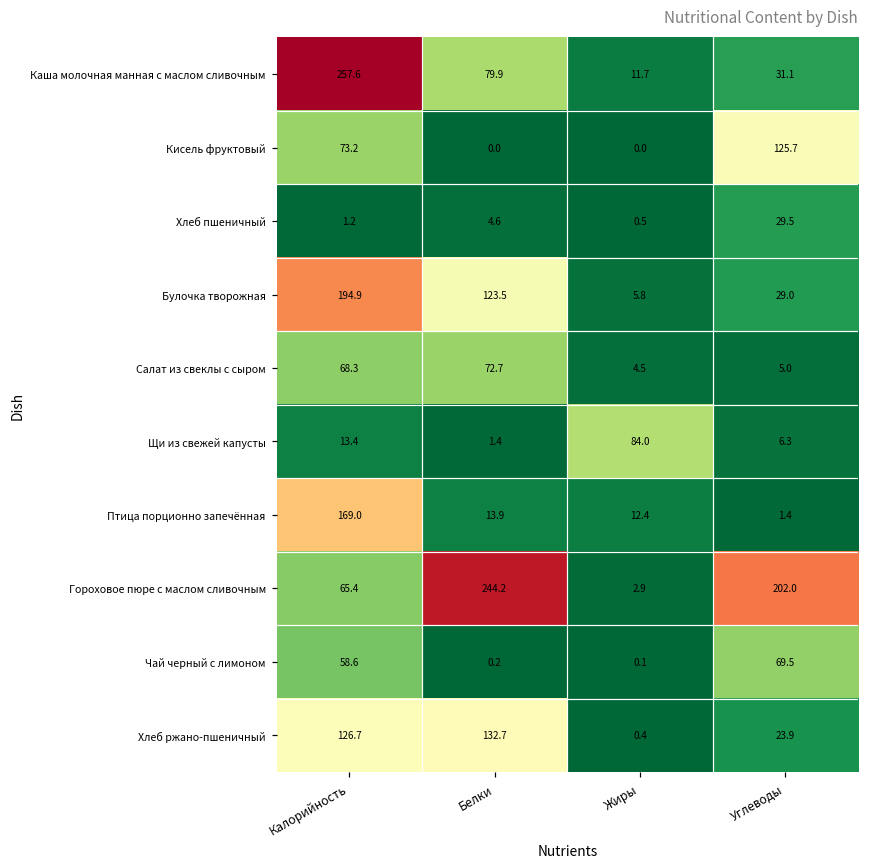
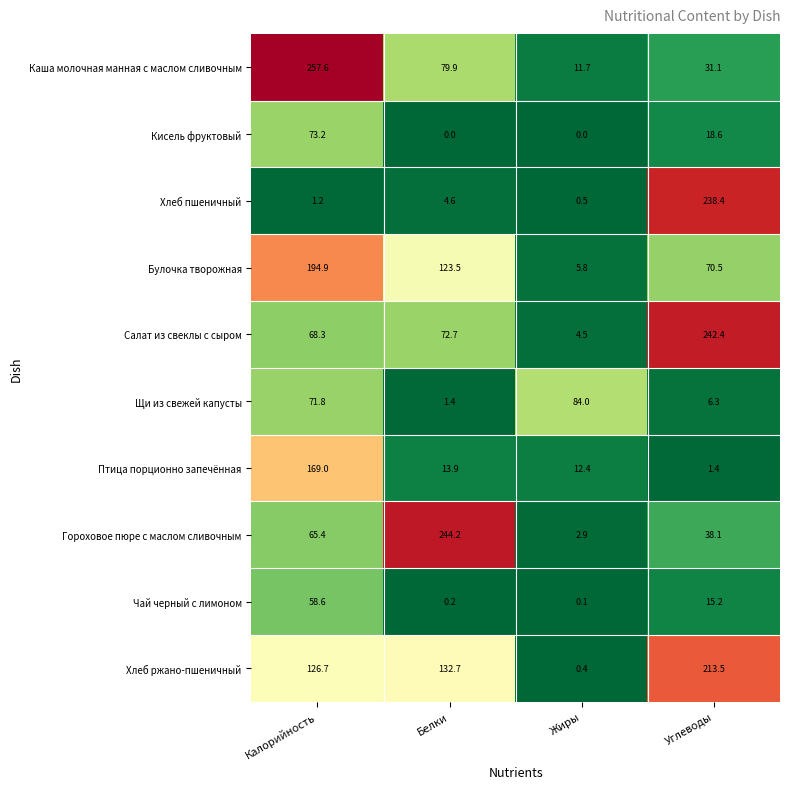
  {
    "Каша молочная манная с маслом сливочным": {
      "Калорийность": 257.6,
      "Белки": 79.9,
      "Жиры": 11.7,
      "Углеводы": 31.1
    },
    "Кисель фруктовый": {
      "Калорийность": 73.2,
      "Белки": 0.0,
      "Жиры": 0.0,
-     "Углеводы": 125.7
+     "Углеводы": 18.6
    },
    "Хлеб пшеничный": {
      "Калорийность": 1.2,
      "Белки": 4.6,
      "Жиры": 0.5,
-     "Углеводы": 29.5
+     "Углеводы": 238.4
    },
    "Булочка творожная": {
      "Калорийность": 194.9,
      "Белки": 123.5,
      "Жиры": 5.8,
-     "Углеводы": 29.0
+     "Углеводы": 70.5
    },
    "Салат из свеклы с сыром": {
      "Калорийность": 68.3,
      "Белки": 72.7,
      "Жиры": 4.5,
-     "Углеводы": 5.0
+     "Углеводы": 242.4
    },
    "Щи из свежей капусты": {
-     "Калорийность": 13.4,
+     "Калорийность": 71.8,
      "Белки": 1.4,
      "Жиры": 84.0,
      "Углеводы": 6.3
    },
    "Птица порционно запечённая": {
      "Калорийность": 169.0,
      "Белки": 13.9,
      "Жиры": 12.4,
      "Углеводы": 1.4
    },
    "Гороховое пюре с маслом сливочным": {
      "Калорийность": 65.4,
      "Белки": 244.2,
      "Жиры": 2.9,
-     "Углеводы": 202.0
+     "Углеводы": 38.1
    },
    "Чай черный с лимоном": {
      "Калорийность": 58.6,
      "Белки": 0.2,
      "Жиры": 0.1,
-     "Углеводы": 69.5
+     "Углеводы": 15.2
    },
    "Хлеб ржано-пшеничный": {
      "Калорийность": 126.7,
      "Белки": 132.7,
      "Жиры": 0.4,
-     "Углеводы": 23.9
+     "Углеводы": 213.5
    }
  }
